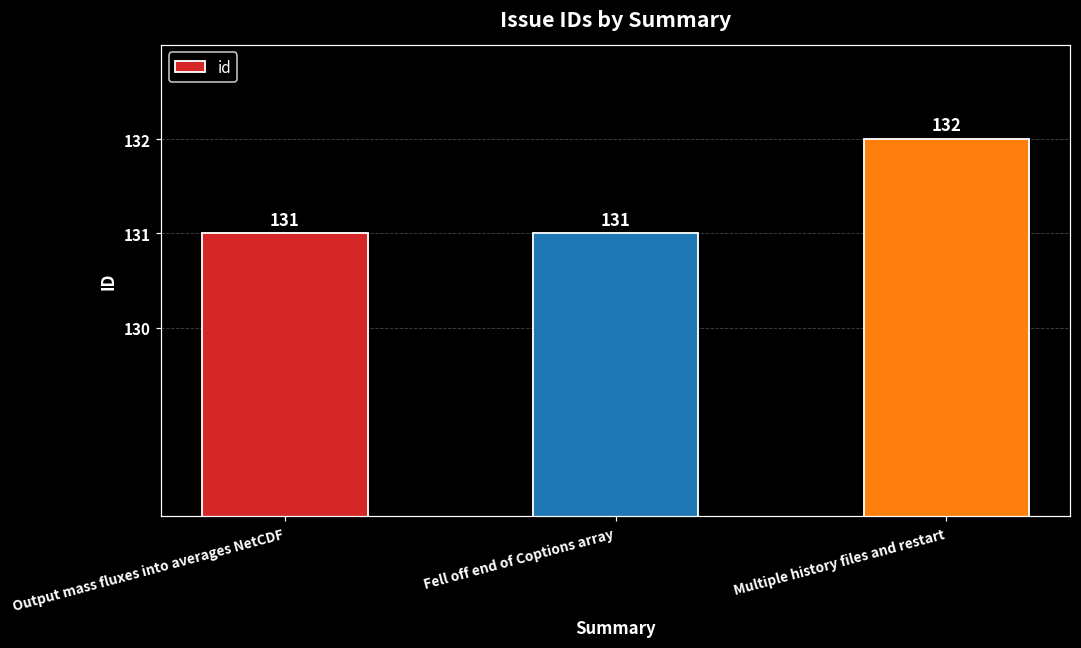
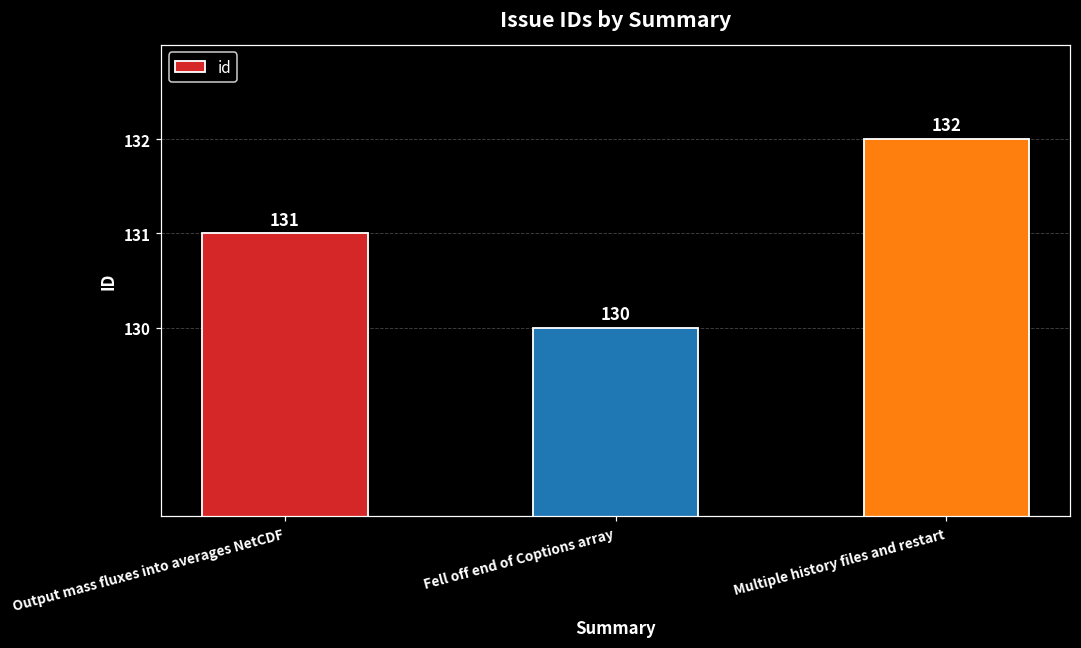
  {
    "Output mass fluxes into averages NetCDF": 131,
-   "Fell off end of Coptions array": 131,
+   "Fell off end of Coptions array": 130,
    "Multiple history files and restart": 132
  }
